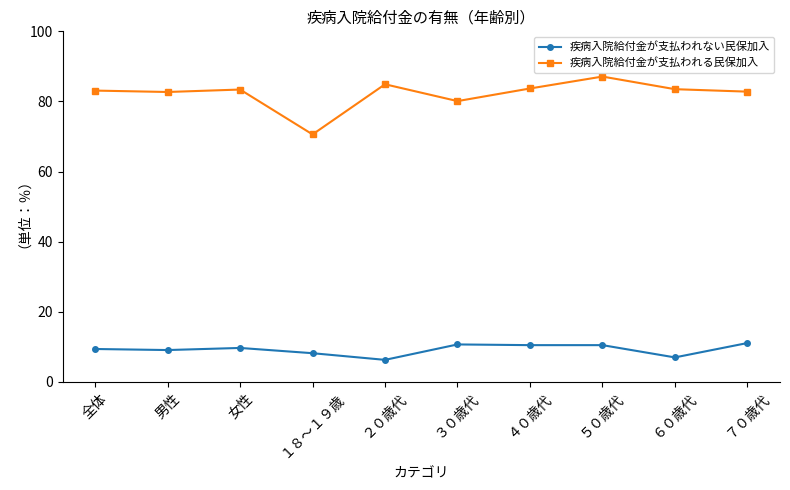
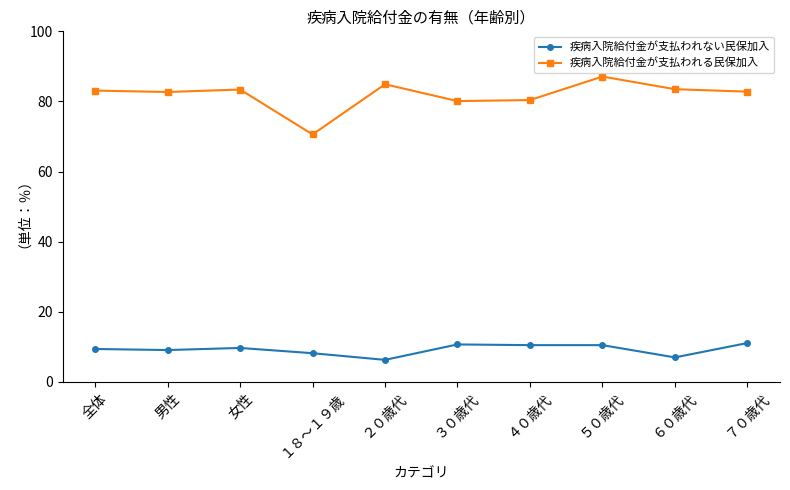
  {
    "疾病入院給付金が支払われない民保加入": {
      "全体": 9,
      "男性": 9,
      "女性": 10,
      "１８～１９歳": 8,
      "２０歳代": 6,
      "３０歳代": 11,
      "４０歳代": 11,
      "５０歳代": 11,
      "６０歳代": 7,
      "７０歳代": 11
    },
    "疾病入院給付金が支払われる民保加入": {
      "全体": 83,
      "男性": 83,
      "女性": 83,
      "１８～１９歳": 71,
      "２０歳代": 85,
      "３０歳代": 80,
-     "４０歳代": 84,
+     "４０歳代": 80,
      "５０歳代": 87,
      "６０歳代": 84,
      "７０歳代": 83
    }
  }
